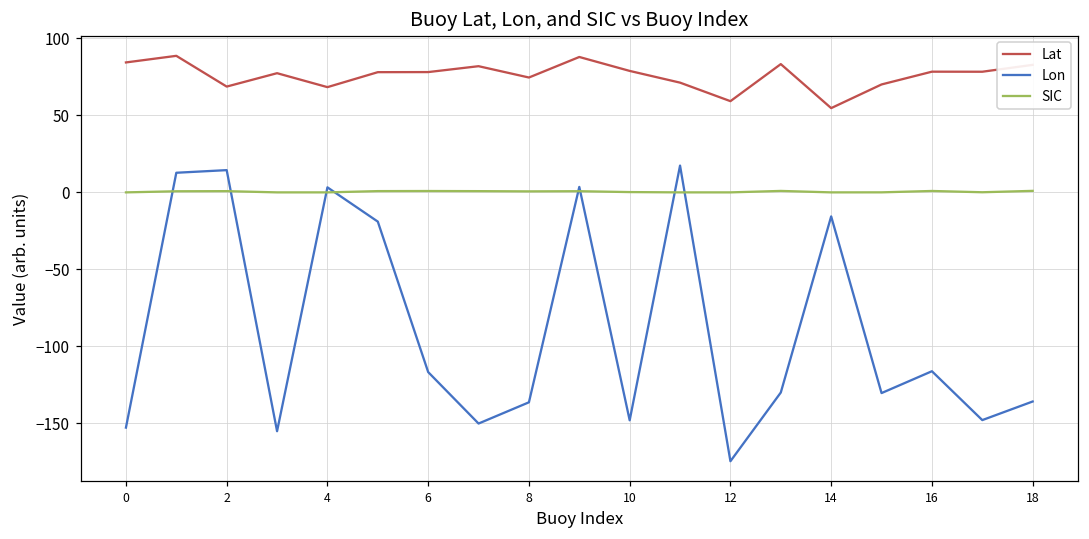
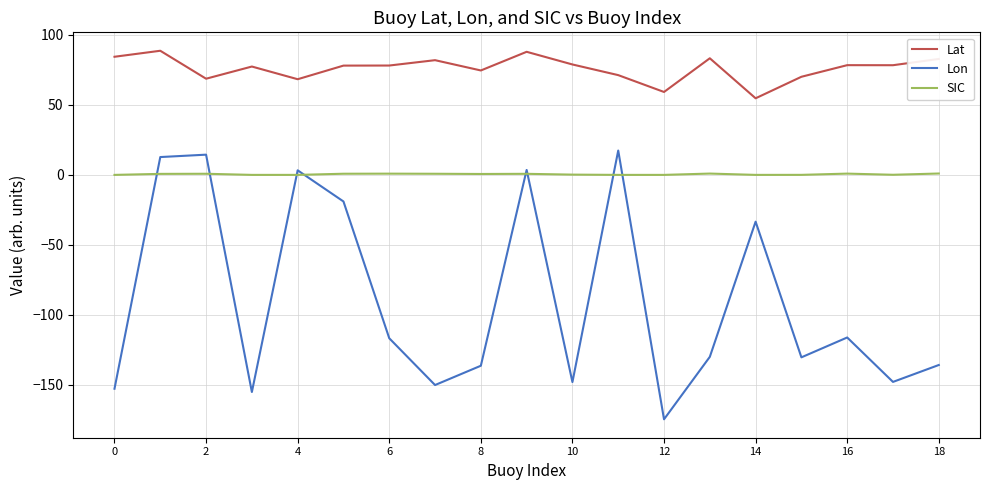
  {
    "Lat": {
      "0": 84,
      "2": 69,
      "4": 68,
      "6": 78,
      "8": 75,
      "10": 79,
      "12": 59,
      "14": 55,
      "16": 78
    },
    "Lon": {
      "0": -153,
      "2": 14,
      "4": 3,
      "6": -117,
      "8": -136,
      "10": -148,
      "12": -175,
-     "14": -16,
+     "14": -33,
      "16": -116,
      "18": -136
    },
    "SIC": {
      "0": 0,
      "2": 1,
      "4": 0,
      "6": 1,
      "8": 1,
      "10": 0,
      "12": 0,
      "14": 0,
      "16": 1,
      "18": 1
    }
  }
